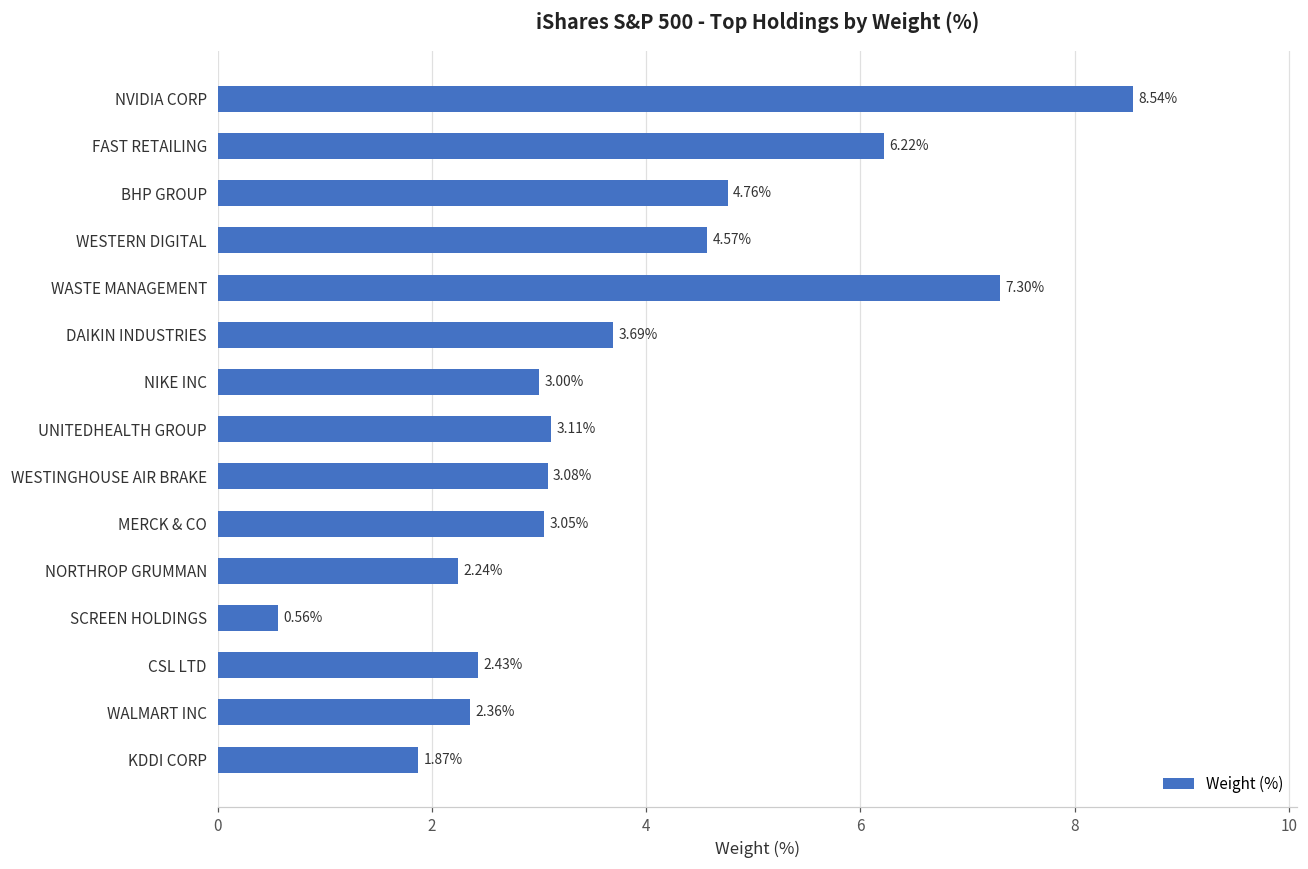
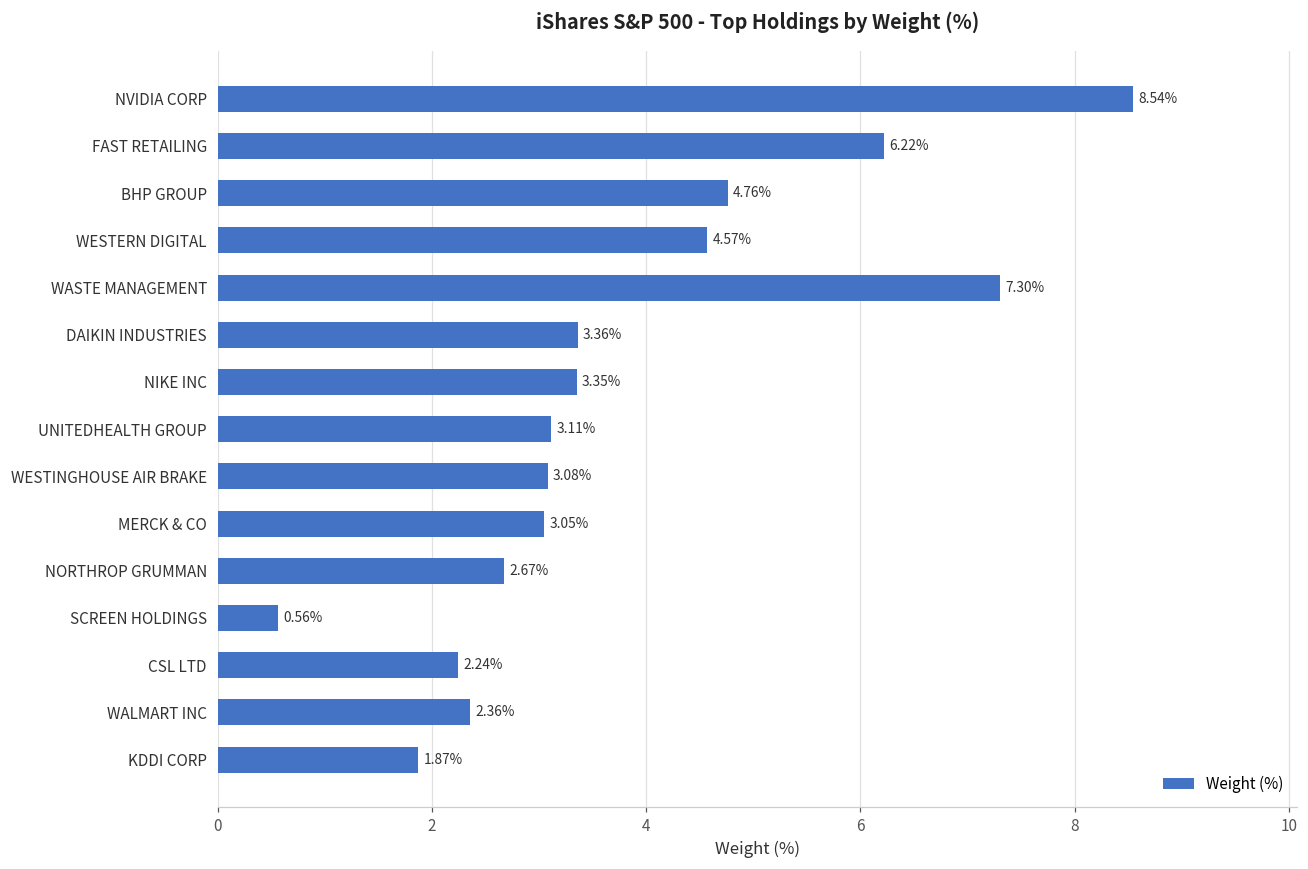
  {
    "NVIDIA CORP": "8.54%",
    "FAST RETAILING": "6.22%",
    "BHP GROUP": "4.76%",
    "WESTERN DIGITAL": "4.57%",
    "WASTE MANAGEMENT": "7.30%",
-   "DAIKIN INDUSTRIES": "3.69%",
-   "NIKE INC": "3.00%",
+   "DAIKIN INDUSTRIES": "3.36%",
+   "NIKE INC": "3.35%",
    "UNITEDHEALTH GROUP": "3.11%",
    "WESTINGHOUSE AIR BRAKE": "3.08%",
    "MERCK & CO": "3.05%",
-   "NORTHROP GRUMMAN": "2.24%",
+   "NORTHROP GRUMMAN": "2.67%",
    "SCREEN HOLDINGS": "0.56%",
-   "CSL LTD": "2.43%",
+   "CSL LTD": "2.24%",
    "WALMART INC": "2.36%",
    "KDDI CORP": "1.87%"
  }
